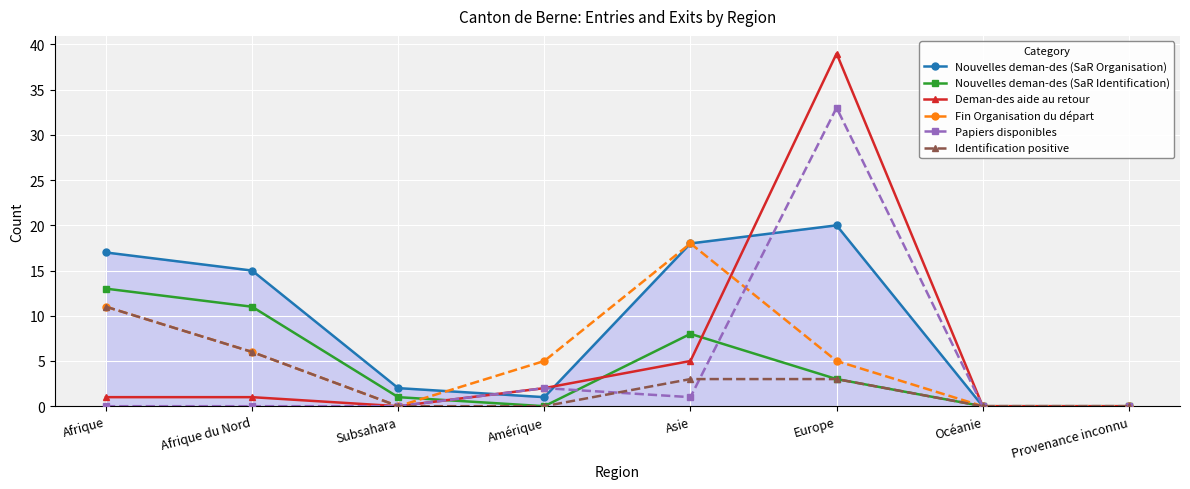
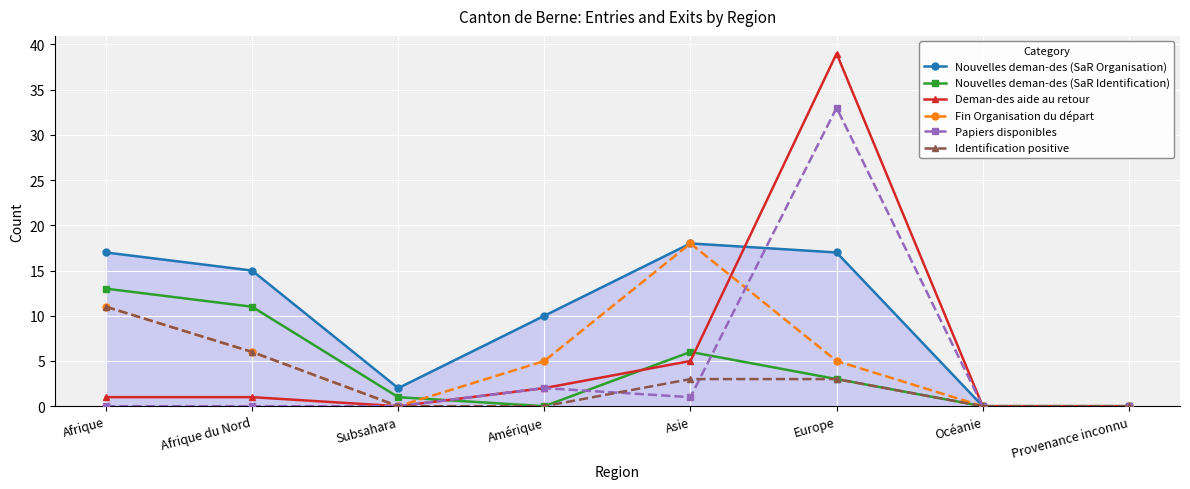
  {
    "Nouvelles deman-des (SaR Organisation)": {
      "Afrique": 17,
      "Afrique du Nord": 15,
      "Subsahara": 2,
-     "Amérique": 1,
-     "Europe": 20
+     "Amérique": 10,
+     "Europe": 17
    },
    "Nouvelles deman-des (SaR Identification)": {
      "Afrique": 13,
      "Afrique du Nord": 11,
      "Subsahara": 1,
-     "Asie": 8
+     "Asie": 6
    },
    "Deman-des aide au retour": {
      "Afrique": 1,
      "Afrique du Nord": 1,
      "Asie": 5,
      "Europe": 39
    },
    "Fin Organisation du départ": {
      "Amérique": 5,
      "Europe": 5
    },
    "Papiers disponibles": {
      "Afrique": 0,
      "Afrique du Nord": 0,
      "Asie": 1,
      "Europe": 33
    },
    "Identification positive": {
      "Asie": 3
    }
  }
